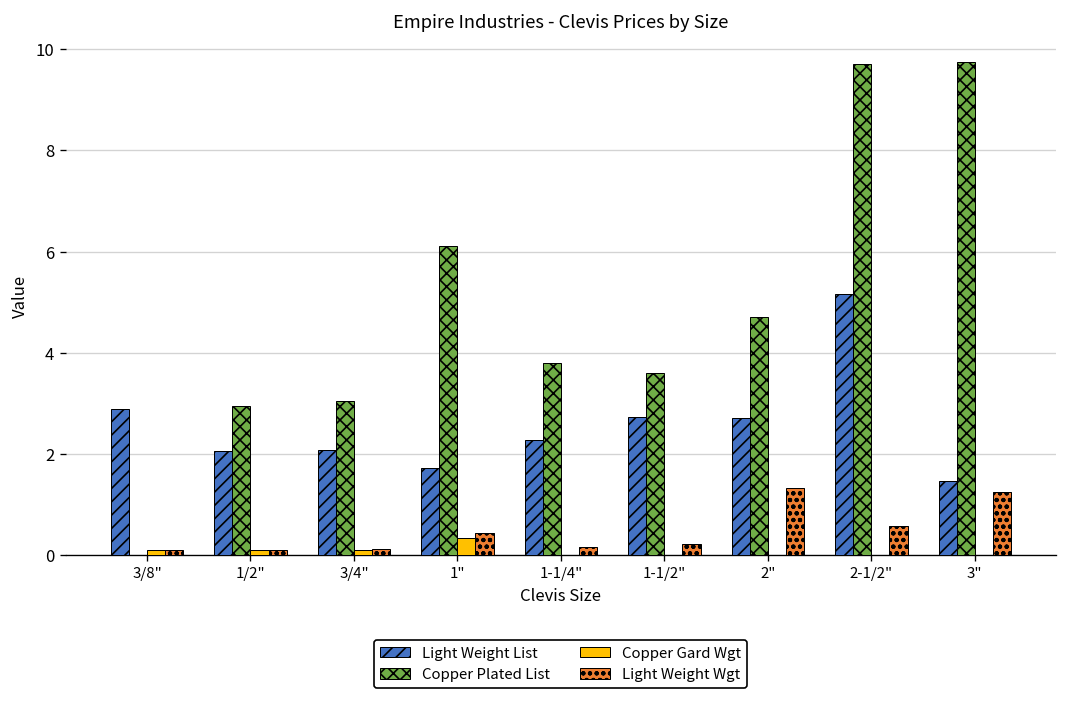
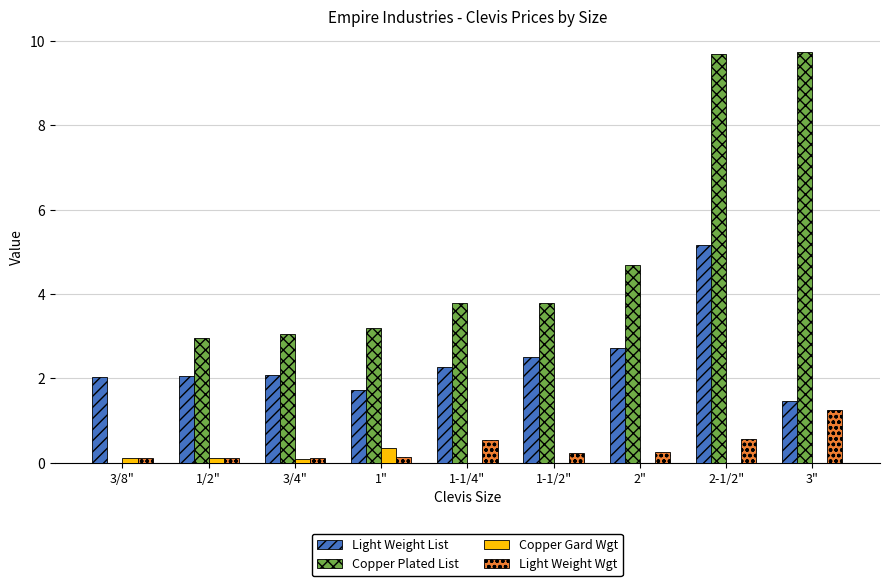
  {
    "Light Weight List": {
-     "3/8\"": 2.9,
+     "3/8\"": 2.0,
      "1/2\"": 2.1,
      "3/4\"": 2.1,
      "1\"": 1.7,
      "1-1/4\"": 2.3,
-     "1-1/2\"": 2.7,
+     "1-1/2\"": 2.5,
      "2\"": 2.7,
      "2-1/2\"": 5.2,
      "3\"": 1.5
    },
    "Copper Plated List": {
      "3/8\"": 0.0,
      "1/2\"": 3.0,
      "3/4\"": 3.1,
-     "1\"": 6.1,
+     "1\"": 3.2,
      "1-1/4\"": 3.8,
-     "1-1/2\"": 3.6,
+     "1-1/2\"": 3.8,
      "2\"": 4.7,
      "2-1/2\"": 9.7,
      "3\"": 9.8
    },
    "Copper Gard Wgt": {
      "3/8\"": 0.1,
      "1/2\"": 0.1,
      "3/4\"": 0.1,
      "1\"": 0.3,
      "1-1/4\"": 0.0,
      "1-1/2\"": 0.0,
      "2\"": 0.0,
      "2-1/2\"": 0.0,
      "3\"": 0.0
    },
    "Light Weight Wgt": {
      "3/8\"": 0.1,
      "1/2\"": 0.1,
      "3/4\"": 0.1,
-     "1\"": 0.4,
-     "1-1/4\"": 0.2,
+     "1\"": 0.1,
+     "1-1/4\"": 0.6,
      "1-1/2\"": 0.2,
-     "2\"": 1.3,
+     "2\"": 0.3,
      "2-1/2\"": 0.6,
      "3\"": 1.3
    }
  }
